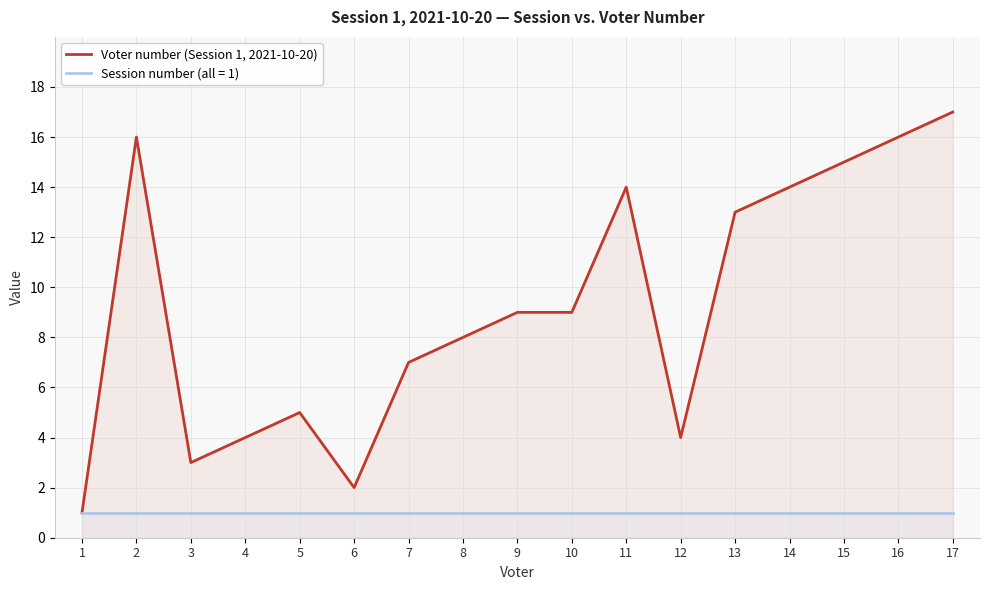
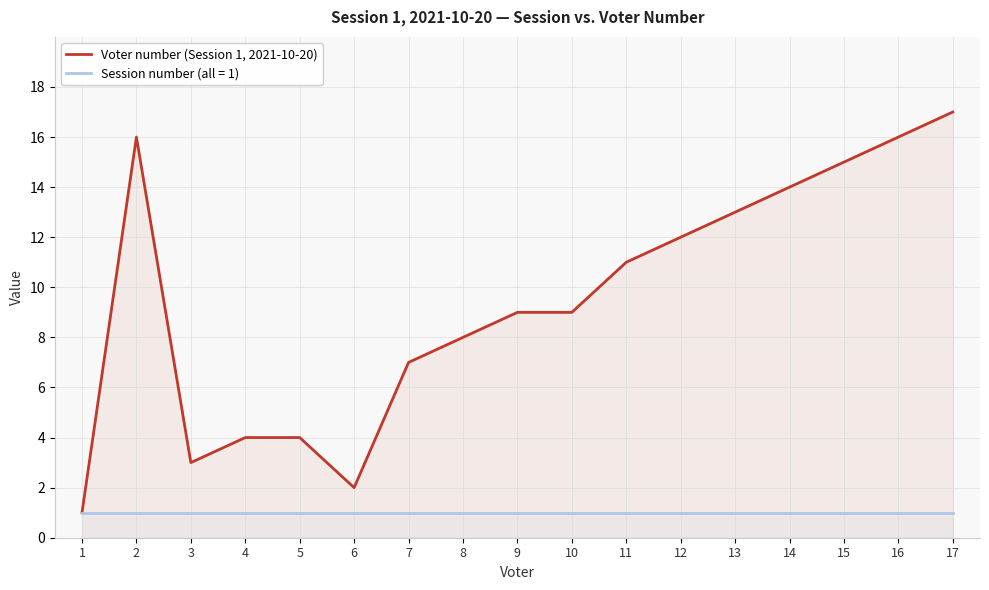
  {
    "Voter number (Session 1, 2021-10-20)": {
      "2": 16,
      "3": 3,
      "4": 4,
-     "5": 5,
+     "5": 4,
      "6": 2,
      "7": 7,
      "8": 8,
      "9": 9,
      "10": 9,
-     "11": 14,
-     "12": 4,
+     "11": 11,
+     "12": 12,
      "13": 13,
      "14": 14,
      "15": 15,
      "16": 16,
      "17": 17
    },
    "Session number (all = 1)": {
      "2": 1,
      "3": 1,
      "4": 1,
      "5": 1,
      "6": 1,
      "7": 1,
      "8": 1,
      "9": 1,
      "10": 1,
      "11": 1,
      "12": 1,
      "13": 1,
      "14": 1,
      "15": 1,
      "16": 1,
      "17": 1
    }
  }
